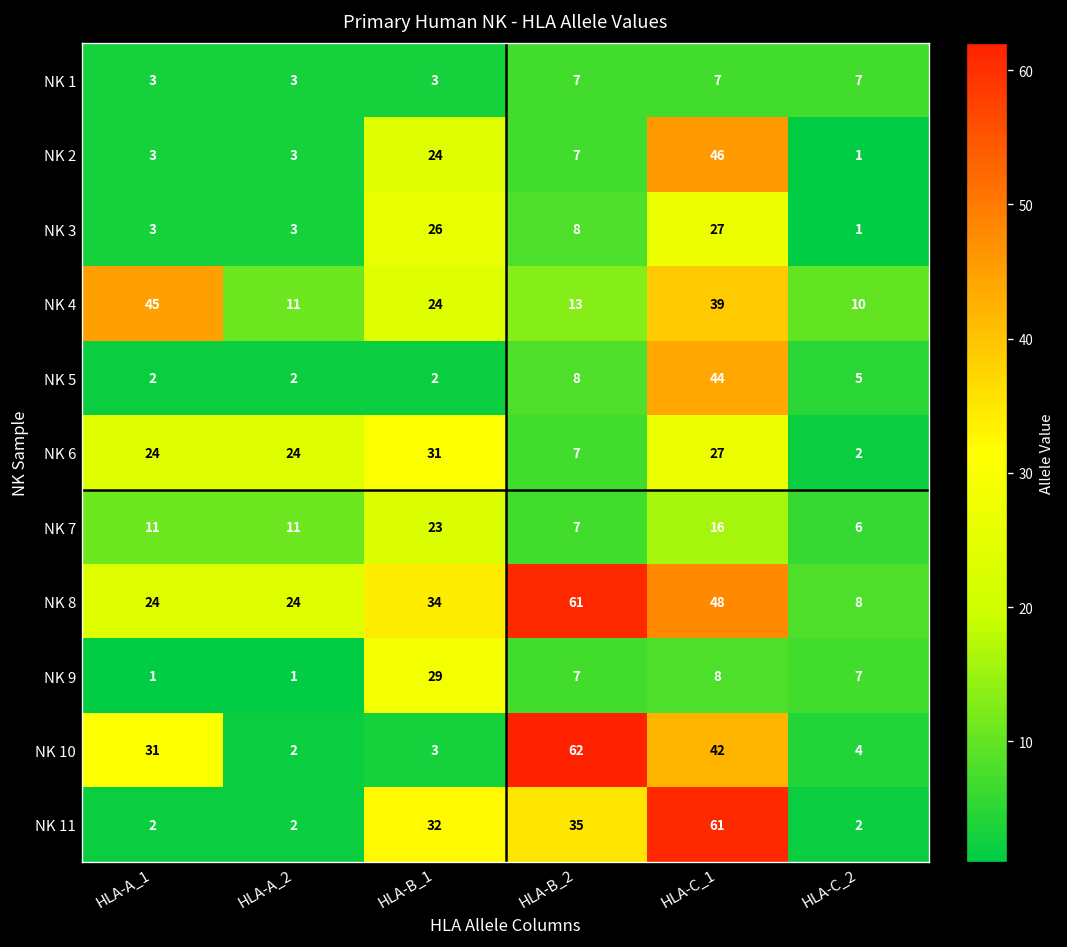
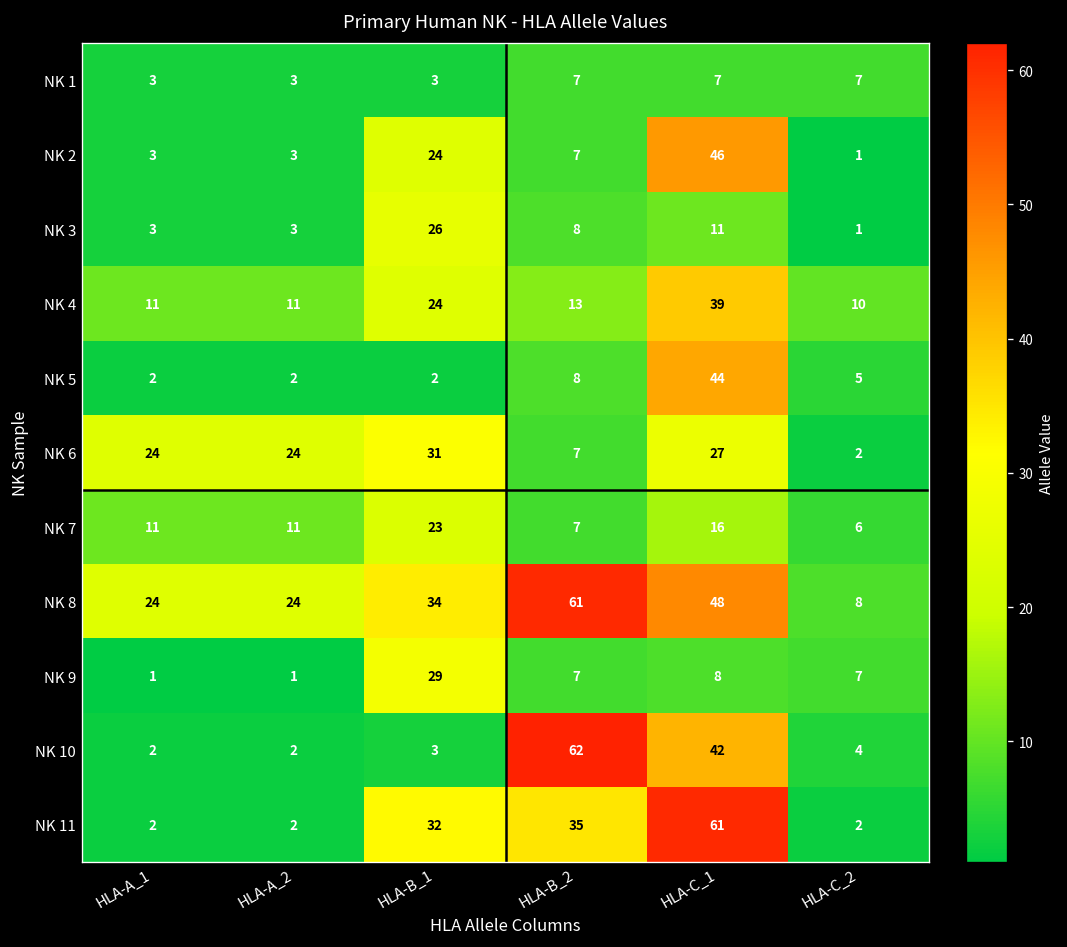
  {
    "NK 1": {
      "HLA-A_1": 3,
      "HLA-A_2": 3,
      "HLA-B_1": 3,
      "HLA-B_2": 7,
      "HLA-C_1": 7,
      "HLA-C_2": 7
    },
    "NK 2": {
      "HLA-A_1": 3,
      "HLA-A_2": 3,
      "HLA-B_1": 24,
      "HLA-B_2": 7,
      "HLA-C_1": 46,
      "HLA-C_2": 1
    },
    "NK 3": {
      "HLA-A_1": 3,
      "HLA-A_2": 3,
      "HLA-B_1": 26,
      "HLA-B_2": 8,
-     "HLA-C_1": 27,
+     "HLA-C_1": 11,
      "HLA-C_2": 1
    },
    "NK 4": {
-     "HLA-A_1": 45,
+     "HLA-A_1": 11,
      "HLA-A_2": 11,
      "HLA-B_1": 24,
      "HLA-B_2": 13,
      "HLA-C_1": 39,
      "HLA-C_2": 10
    },
    "NK 5": {
      "HLA-A_1": 2,
      "HLA-A_2": 2,
      "HLA-B_1": 2,
      "HLA-B_2": 8,
      "HLA-C_1": 44,
      "HLA-C_2": 5
    },
    "NK 6": {
      "HLA-A_1": 24,
      "HLA-A_2": 24,
      "HLA-B_1": 31,
      "HLA-B_2": 7,
      "HLA-C_1": 27,
      "HLA-C_2": 2
    },
    "NK 7": {
      "HLA-A_1": 11,
      "HLA-A_2": 11,
      "HLA-B_1": 23,
      "HLA-B_2": 7,
      "HLA-C_1": 16,
      "HLA-C_2": 6
    },
    "NK 8": {
      "HLA-A_1": 24,
      "HLA-A_2": 24,
      "HLA-B_1": 34,
      "HLA-B_2": 61,
      "HLA-C_1": 48,
      "HLA-C_2": 8
    },
    "NK 9": {
      "HLA-A_1": 1,
      "HLA-A_2": 1,
      "HLA-B_1": 29,
      "HLA-B_2": 7,
      "HLA-C_1": 8,
      "HLA-C_2": 7
    },
    "NK 10": {
-     "HLA-A_1": 31,
+     "HLA-A_1": 2,
      "HLA-A_2": 2,
      "HLA-B_1": 3,
      "HLA-B_2": 62,
      "HLA-C_1": 42,
      "HLA-C_2": 4
    },
    "NK 11": {
      "HLA-A_1": 2,
      "HLA-A_2": 2,
      "HLA-B_1": 32,
      "HLA-B_2": 35,
      "HLA-C_1": 61,
      "HLA-C_2": 2
    }
  }
